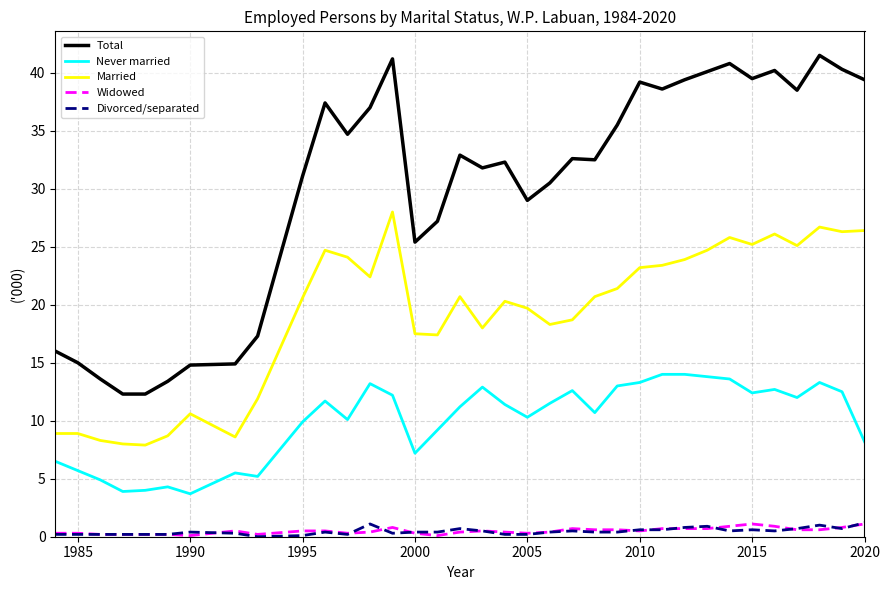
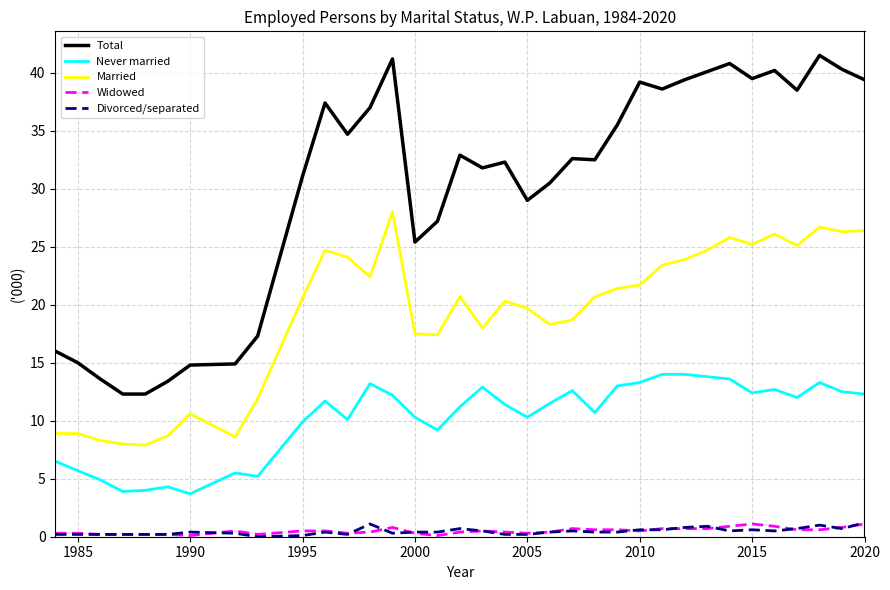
  {
    "Total": {
      "1985": 15.0,
      "1990": 14.8,
      "1995": 31.1,
      "2000": 25.4,
      "2005": 29.0,
      "2010": 39.2,
      "2015": 39.5,
      "2020": 39.4
    },
    "Never married": {
      "1985": 5.7,
      "1990": 3.7,
      "1995": 9.9,
-     "2000": 7.2,
+     "2000": 10.3,
      "2005": 10.3,
      "2010": 13.3,
      "2015": 12.4,
-     "2020": 8.2
+     "2020": 12.3
    },
    "Married": {
      "1985": 8.9,
      "1990": 10.6,
      "1995": 20.6,
      "2000": 17.5,
      "2005": 19.7,
-     "2010": 23.2,
+     "2010": 21.7,
      "2015": 25.2,
      "2020": 26.4
    },
    "Widowed": {
      "1990": 0.1,
      "1995": 0.5,
      "2015": 1.1
    },
    "Divorced/separated": {
      "1990": 0.4,
      "1995": 0.1,
      "2015": 0.6
    }
  }
